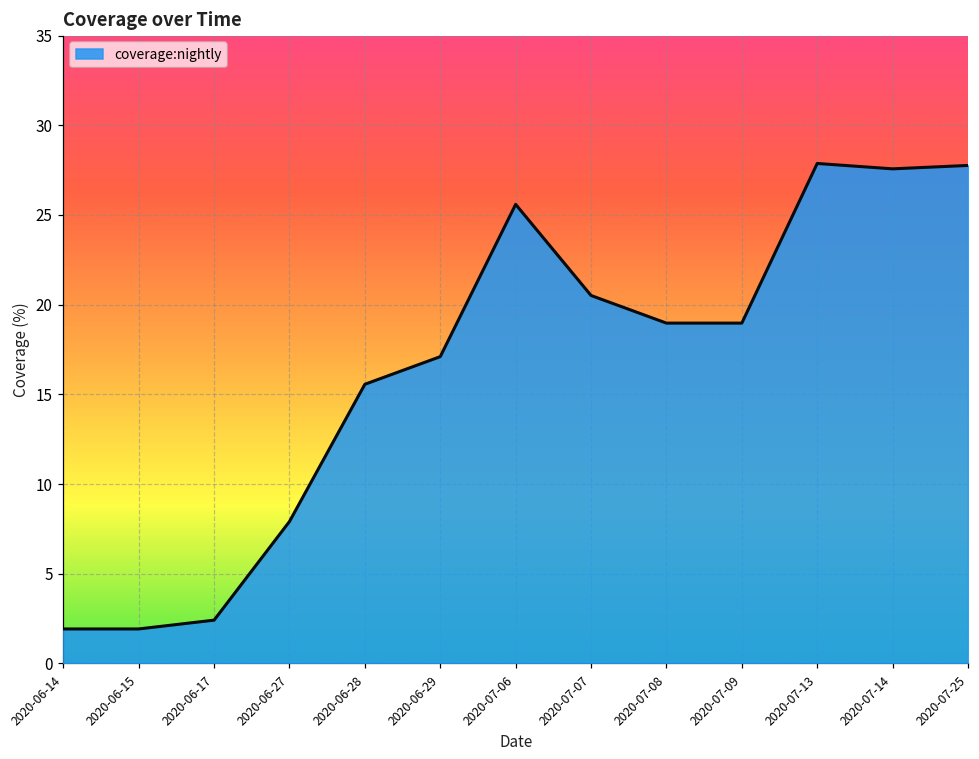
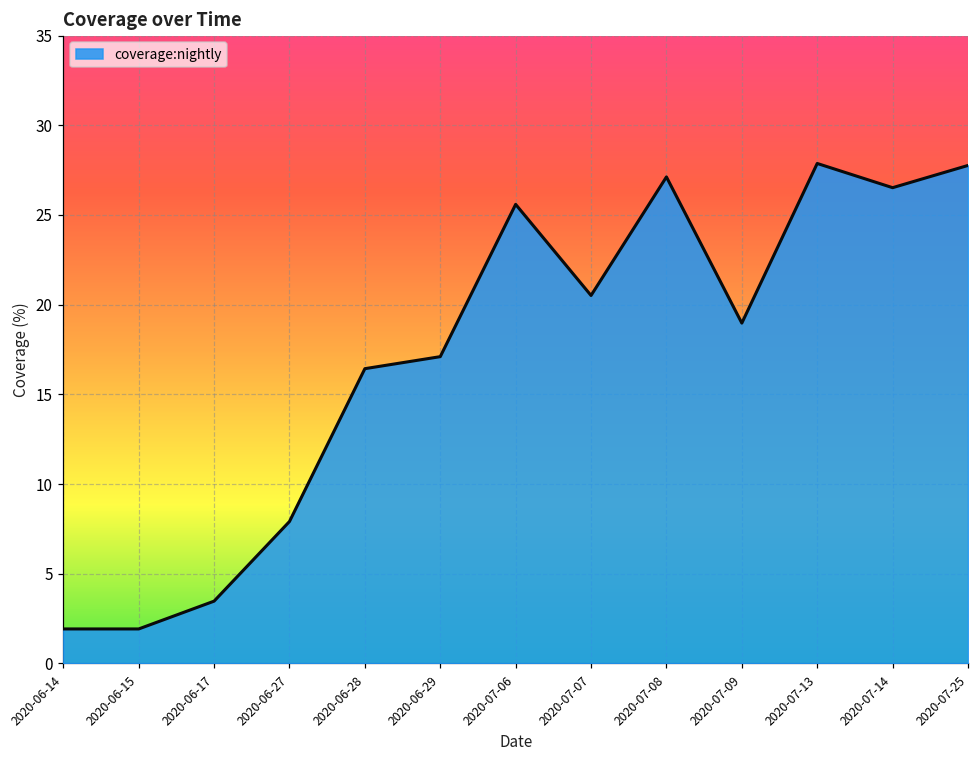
  {
    "2020-06-14": 1.9,
    "2020-06-15": 1.9,
-   "2020-06-17": 2.4,
+   "2020-06-17": 3.5,
    "2020-06-27": 7.9,
-   "2020-06-28": 15.6,
+   "2020-06-28": 16.4,
    "2020-06-29": 17.1,
    "2020-07-06": 25.6,
    "2020-07-07": 20.5,
-   "2020-07-08": 19.0,
+   "2020-07-08": 27.1,
    "2020-07-09": 19.0,
    "2020-07-13": 27.9,
-   "2020-07-14": 27.6,
+   "2020-07-14": 26.5,
    "2020-07-25": 27.8
  }
